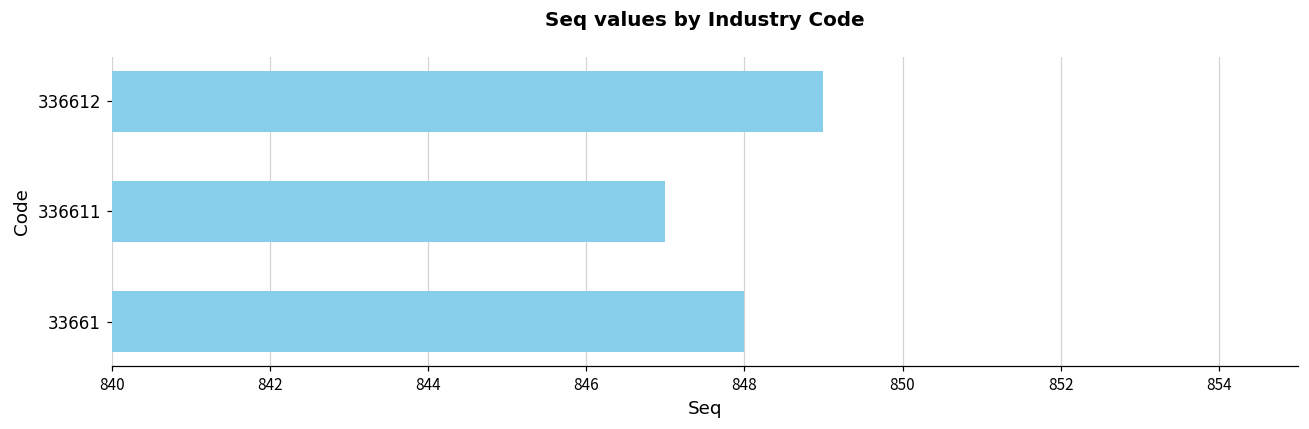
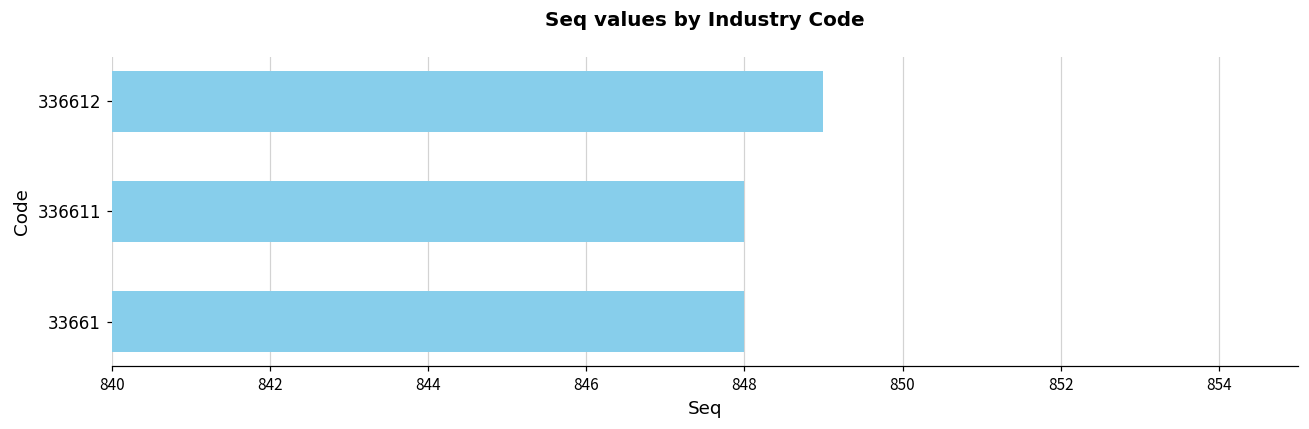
  {
    "336612": 849,
-   "336611": 847,
+   "336611": 848,
    "33661": 848
  }
